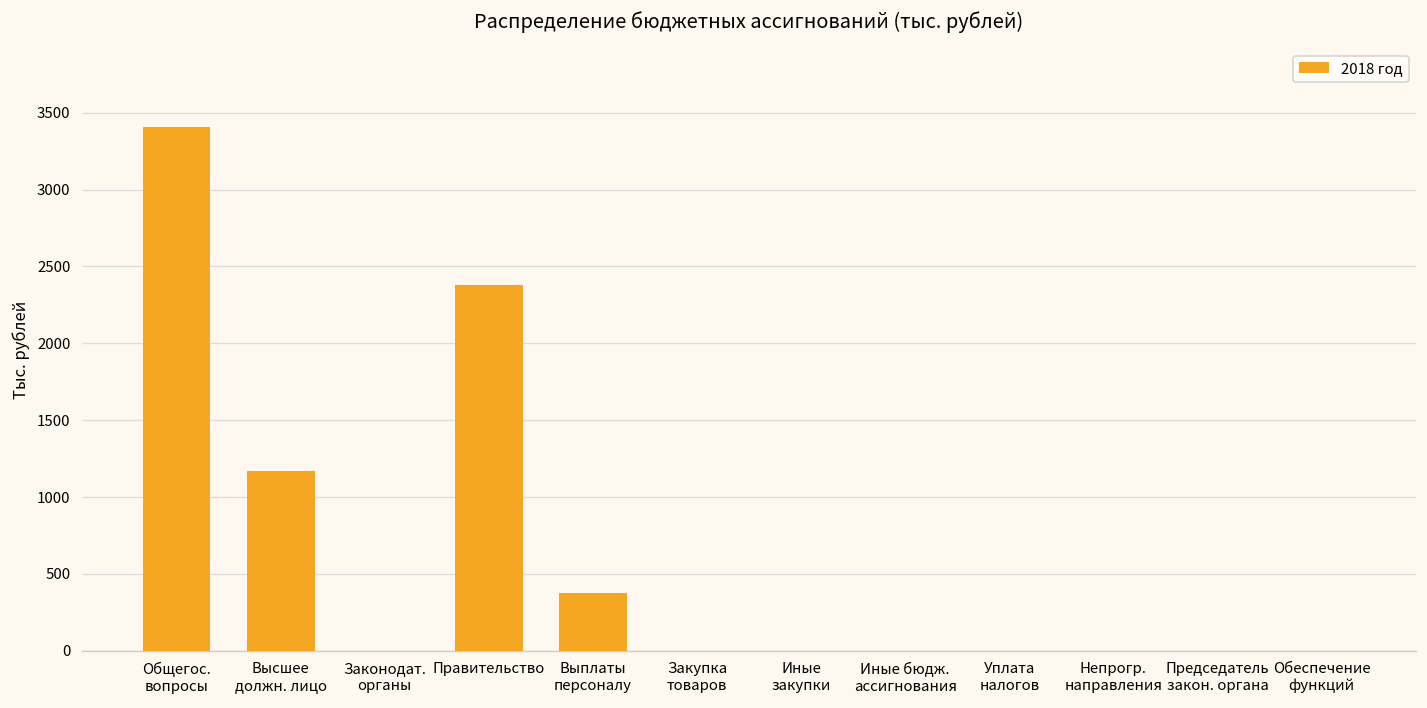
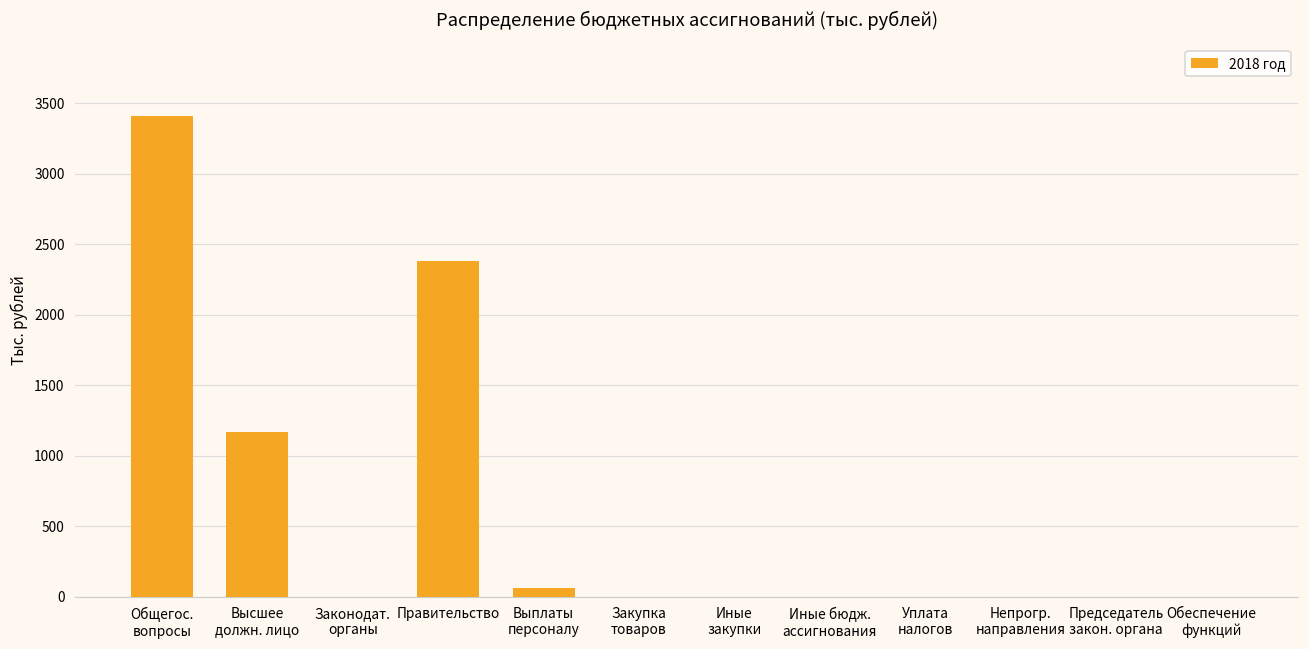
  {
    "Общегос. вопросы": 3410,
    "Высшее должн. лицо": 1170,
    "Законодат. органы": 0,
    "Правительство": 2380,
-   "Выплаты персоналу": 380,
+   "Выплаты персоналу": 60,
    "Закупка товаров": 0,
    "Иные закупки": 0,
    "Иные бюдж. ассигнования": 0,
    "Уплата налогов": 0,
    "Непрогр. направления": 0,
    "Председатель закон. органа": 0,
    "Обеспечение функций": 0
  }
